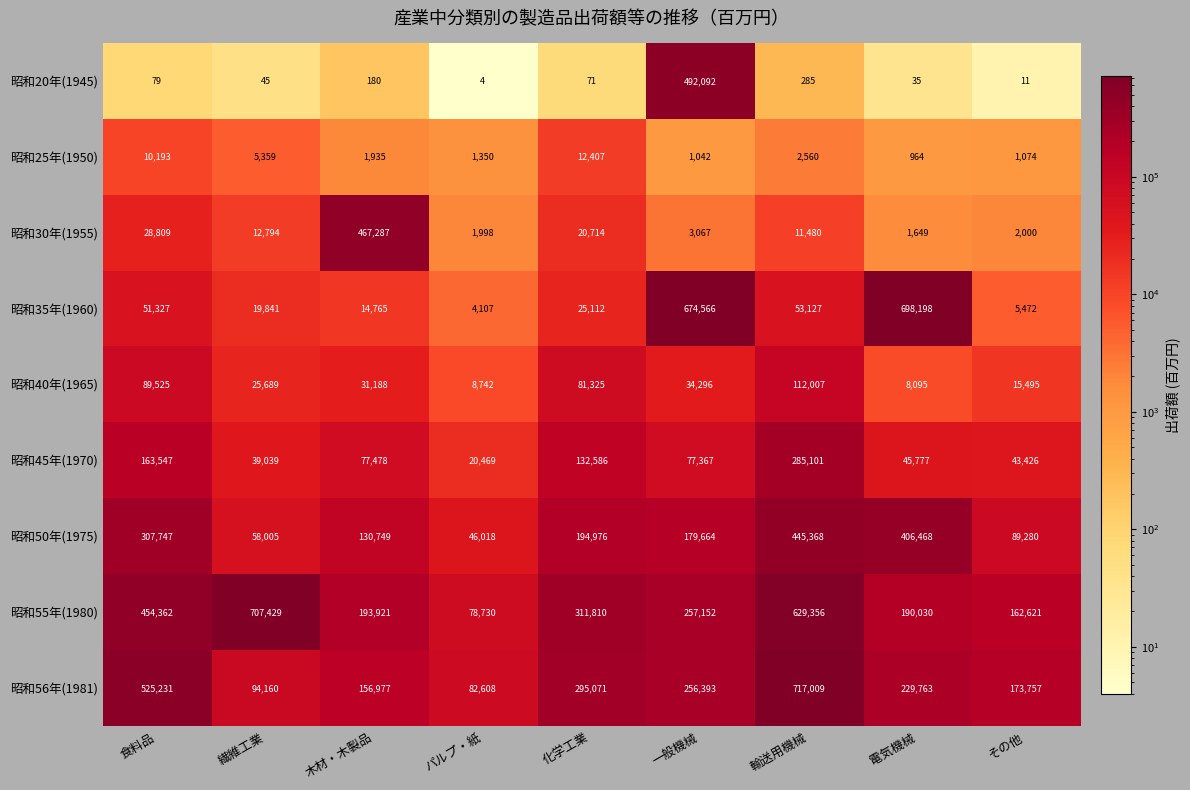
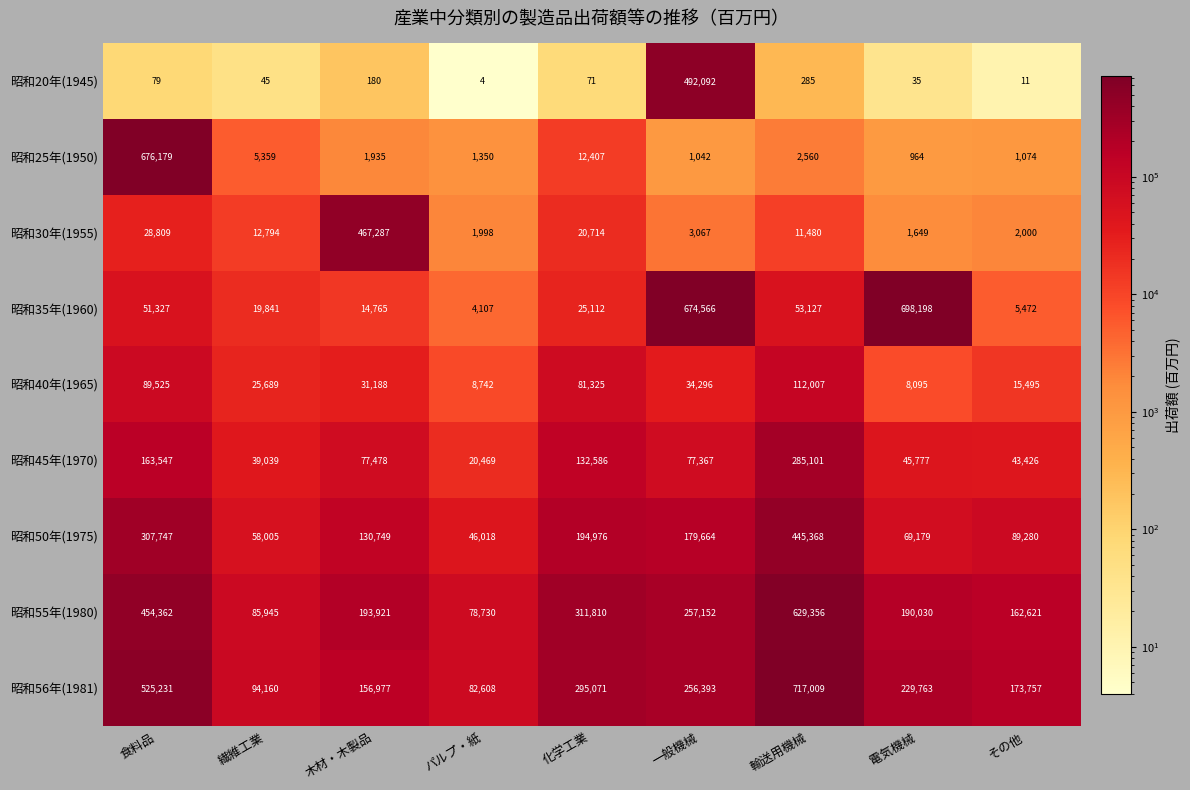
  {
    "昭和20年(1945)": {
      "食料品": "79",
      "繊維工業": "45",
      "木材・木製品": "180",
      "パルプ・紙": "4",
      "化学工業": "71",
      "一般機械": "492,092",
      "輸送用機械": "285",
      "電気機械": "35",
      "その他": "11"
    },
    "昭和25年(1950)": {
-     "食料品": "10,193",
+     "食料品": "676,179",
      "繊維工業": "5,359",
      "木材・木製品": "1,935",
      "パルプ・紙": "1,350",
      "化学工業": "12,407",
      "一般機械": "1,042",
      "輸送用機械": "2,560",
      "電気機械": "964",
      "その他": "1,074"
    },
    "昭和30年(1955)": {
      "食料品": "28,809",
      "繊維工業": "12,794",
      "木材・木製品": "467,287",
      "パルプ・紙": "1,998",
      "化学工業": "20,714",
      "一般機械": "3,067",
      "輸送用機械": "11,480",
      "電気機械": "1,649",
      "その他": "2,000"
    },
    "昭和35年(1960)": {
      "食料品": "51,327",
      "繊維工業": "19,841",
      "木材・木製品": "14,765",
      "パルプ・紙": "4,107",
      "化学工業": "25,112",
      "一般機械": "674,566",
      "輸送用機械": "53,127",
      "電気機械": "698,198",
      "その他": "5,472"
    },
    "昭和40年(1965)": {
      "食料品": "89,525",
      "繊維工業": "25,689",
      "木材・木製品": "31,188",
      "パルプ・紙": "8,742",
      "化学工業": "81,325",
      "一般機械": "34,296",
      "輸送用機械": "112,007",
      "電気機械": "8,095",
      "その他": "15,495"
    },
    "昭和45年(1970)": {
      "食料品": "163,547",
      "繊維工業": "39,039",
      "木材・木製品": "77,478",
      "パルプ・紙": "20,469",
      "化学工業": "132,586",
      "一般機械": "77,367",
      "輸送用機械": "285,101",
      "電気機械": "45,777",
      "その他": "43,426"
    },
    "昭和50年(1975)": {
      "食料品": "307,747",
      "繊維工業": "58,005",
      "木材・木製品": "130,749",
      "パルプ・紙": "46,018",
      "化学工業": "194,976",
      "一般機械": "179,664",
      "輸送用機械": "445,368",
-     "電気機械": "406,468",
+     "電気機械": "69,179",
      "その他": "89,280"
    },
    "昭和55年(1980)": {
      "食料品": "454,362",
-     "繊維工業": "707,429",
+     "繊維工業": "85,945",
      "木材・木製品": "193,921",
      "パルプ・紙": "78,730",
      "化学工業": "311,810",
      "一般機械": "257,152",
      "輸送用機械": "629,356",
      "電気機械": "190,030",
      "その他": "162,621"
    },
    "昭和56年(1981)": {
      "食料品": "525,231",
      "繊維工業": "94,160",
      "木材・木製品": "156,977",
      "パルプ・紙": "82,608",
      "化学工業": "295,071",
      "一般機械": "256,393",
      "輸送用機械": "717,009",
      "電気機械": "229,763",
      "その他": "173,757"
    }
  }
